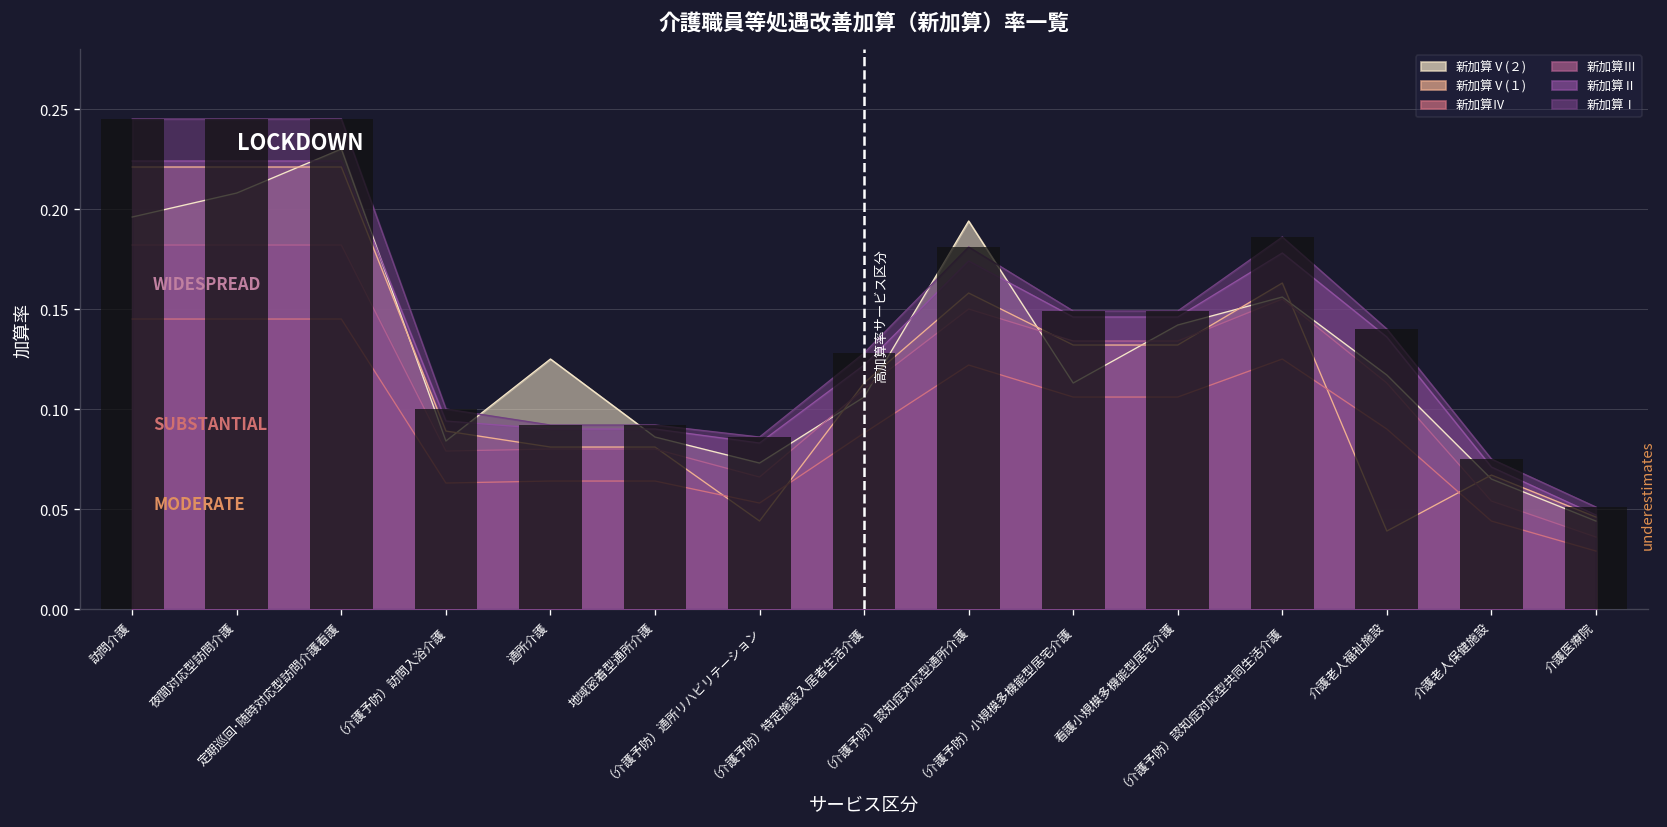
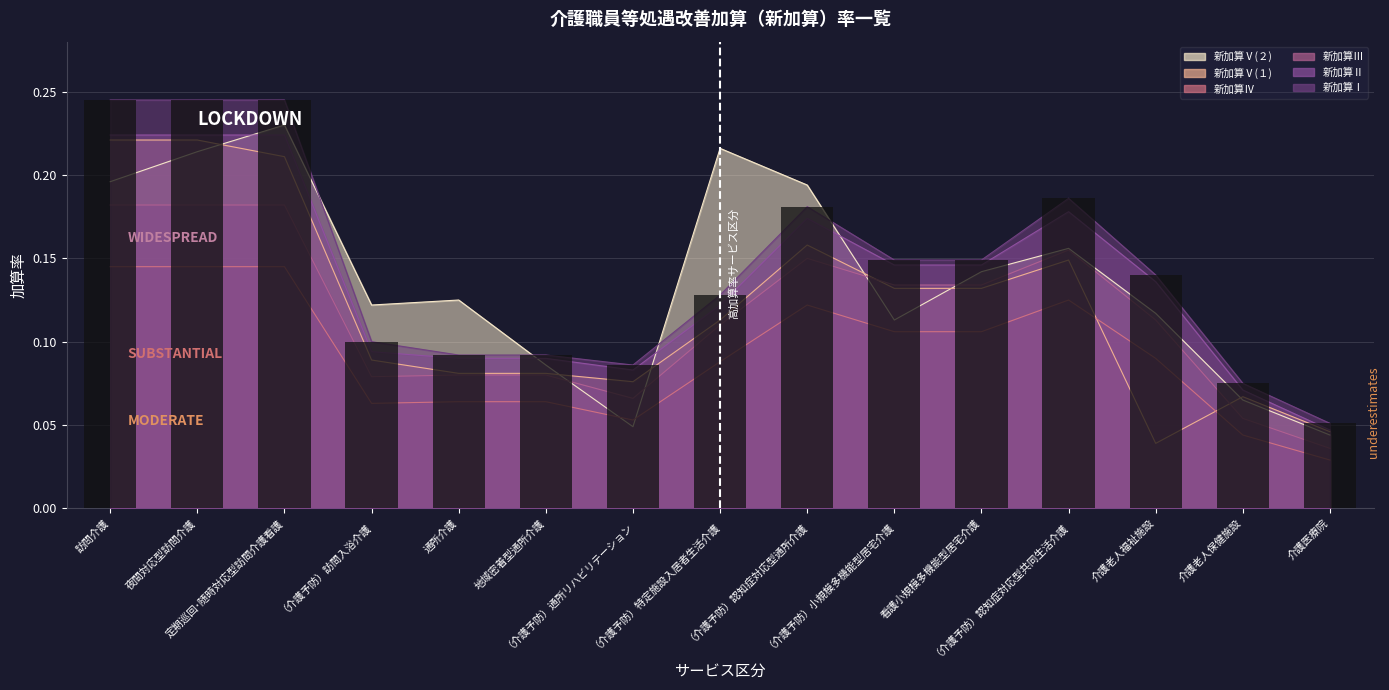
  {
    "新加算Ⅴ(２)": {
      "訪問介護": 0.196,
-     "夜間対応型訪問介護": 0.208,
+     "夜間対応型訪問介護": 0.214,
      "定期巡回･随時対応型訪問介護看護": 0.230,
-     "（介護予防）訪問入浴介護": 0.084,
+     "（介護予防）訪問入浴介護": 0.122,
      "通所介護": 0.125,
      "地域密着型通所介護": 0.086,
-     "（介護予防）通所リハビリテーション": 0.073,
-     "（介護予防）特定施設入居者生活介護": 0.106,
+     "（介護予防）通所リハビリテーション": 0.049,
+     "（介護予防）特定施設入居者生活介護": 0.216,
      "（介護予防）認知症対応型通所介護": 0.194,
      "（介護予防）小規模多機能型居宅介護": 0.113,
      "看護小規模多機能型居宅介護": 0.142,
      "介護老人福祉施設": 0.117,
      "介護老人保健施設": 0.065,
      "介護医療院": 0.044
    },
    "新加算Ⅴ(１)": {
      "訪問介護": 0.221,
      "夜間対応型訪問介護": 0.221,
-     "定期巡回･随時対応型訪問介護看護": 0.221,
+     "定期巡回･随時対応型訪問介護看護": 0.211,
      "（介護予防）訪問入浴介護": 0.089,
-     "（介護予防）通所リハビリテーション": 0.044,
+     "（介護予防）通所リハビリテーション": 0.076,
      "（介護予防）特定施設入居者生活介護": 0.113,
      "（介護予防）認知症対応型通所介護": 0.158,
      "（介護予防）小規模多機能型居宅介護": 0.132,
      "看護小規模多機能型居宅介護": 0.132,
-     "（介護予防）認知症対応型共同生活介護": 0.163,
+     "（介護予防）認知症対応型共同生活介護": 0.149,
      "介護老人福祉施設": 0.039,
      "介護老人保健施設": 0.067
    }
  }
